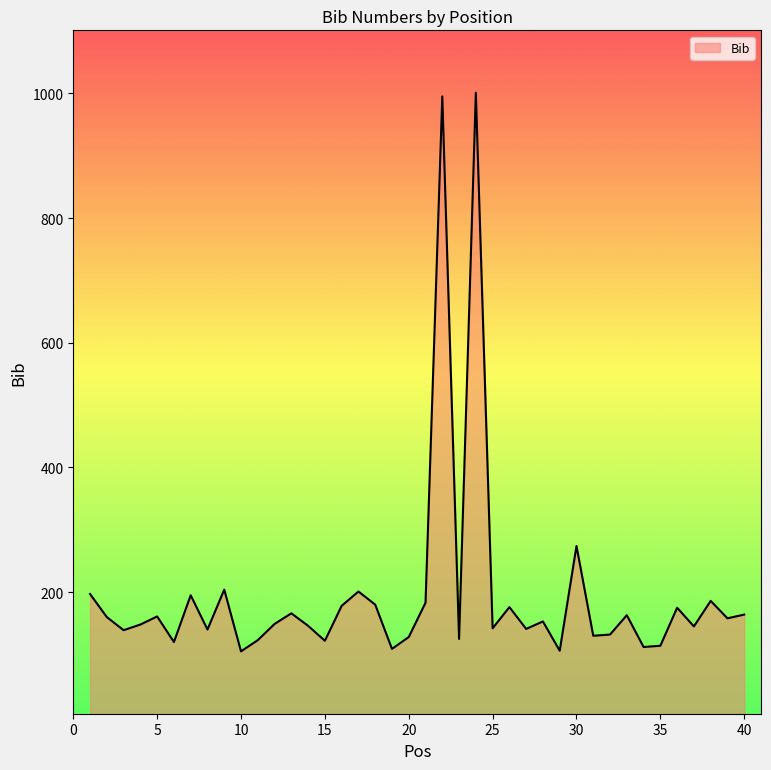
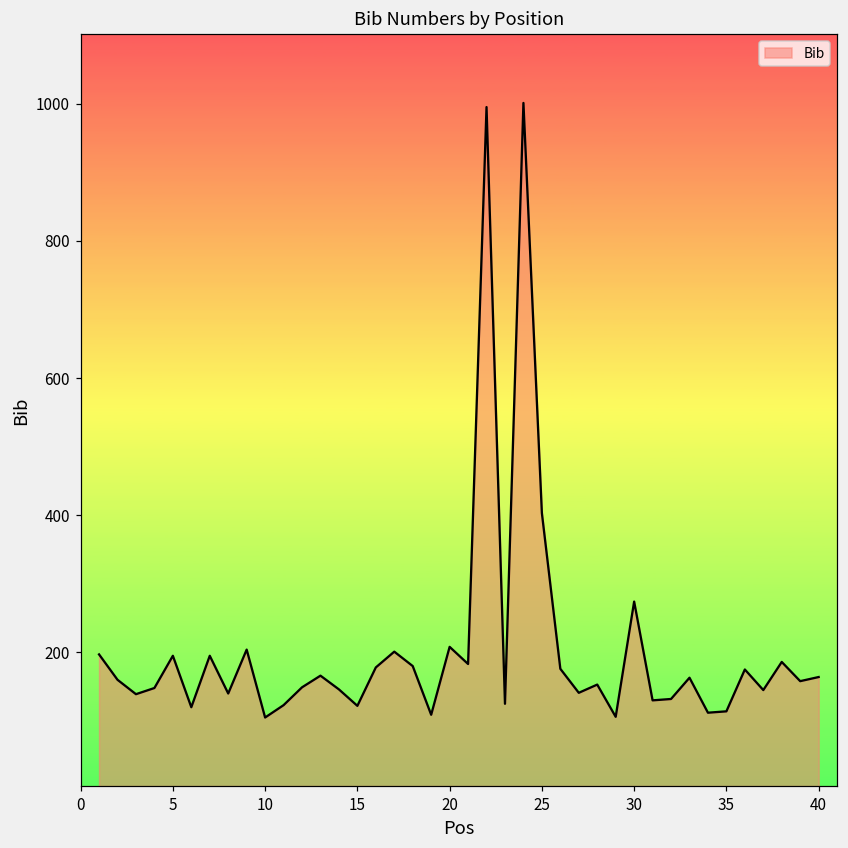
  {
-   "5": 160,
+   "5": 200,
    "10": 110,
    "15": 120,
-   "20": 130,
-   "25": 140,
+   "20": 210,
+   "25": 400,
    "30": 270,
    "35": 110,
    "40": 160
  }
